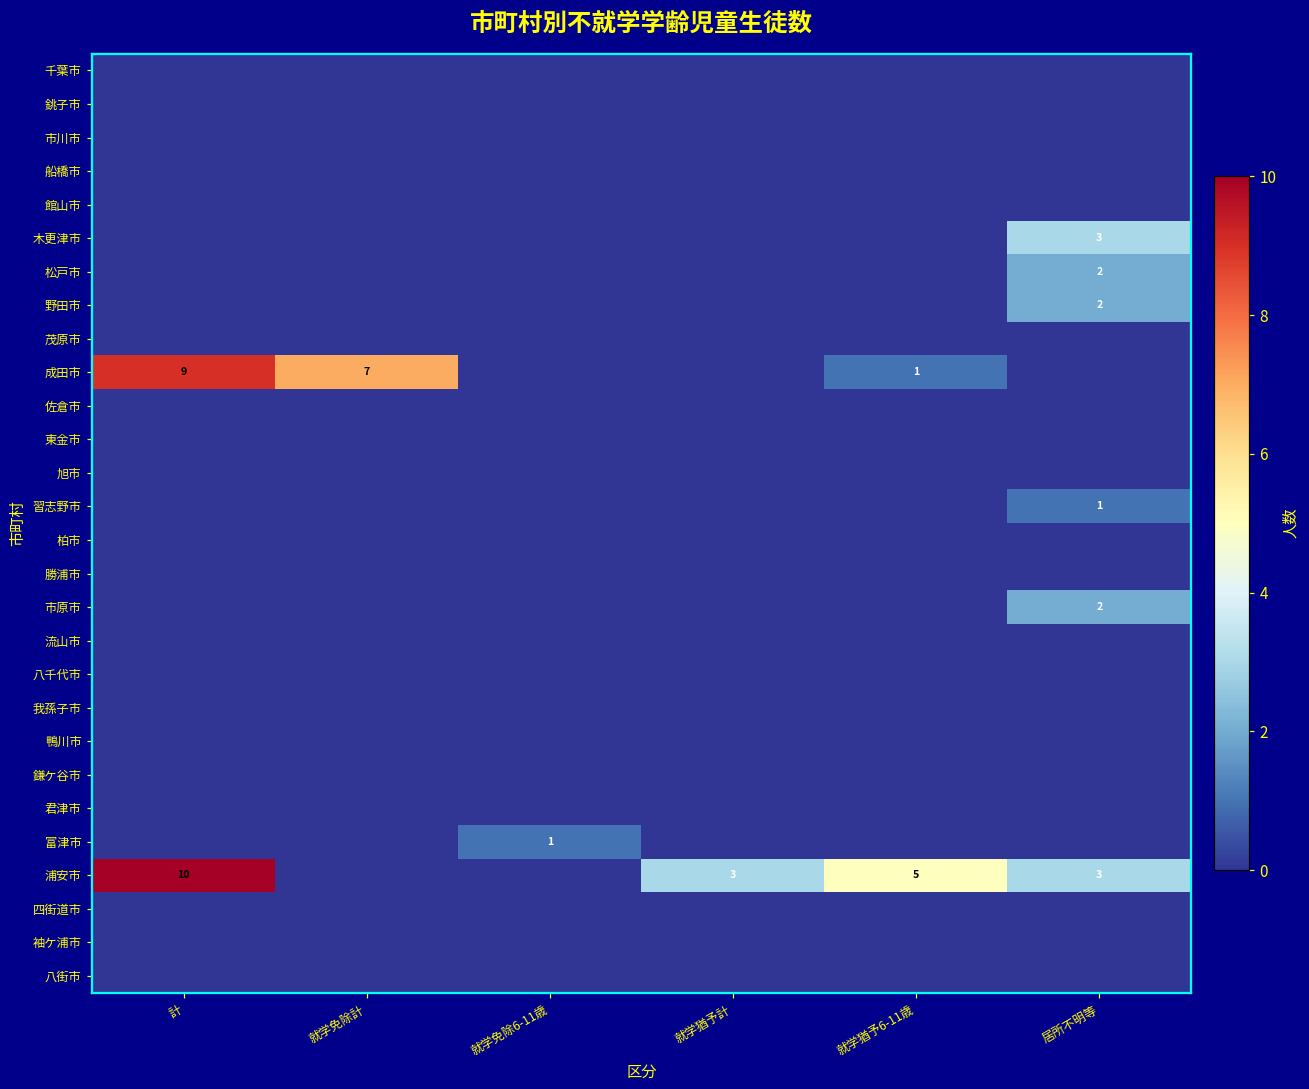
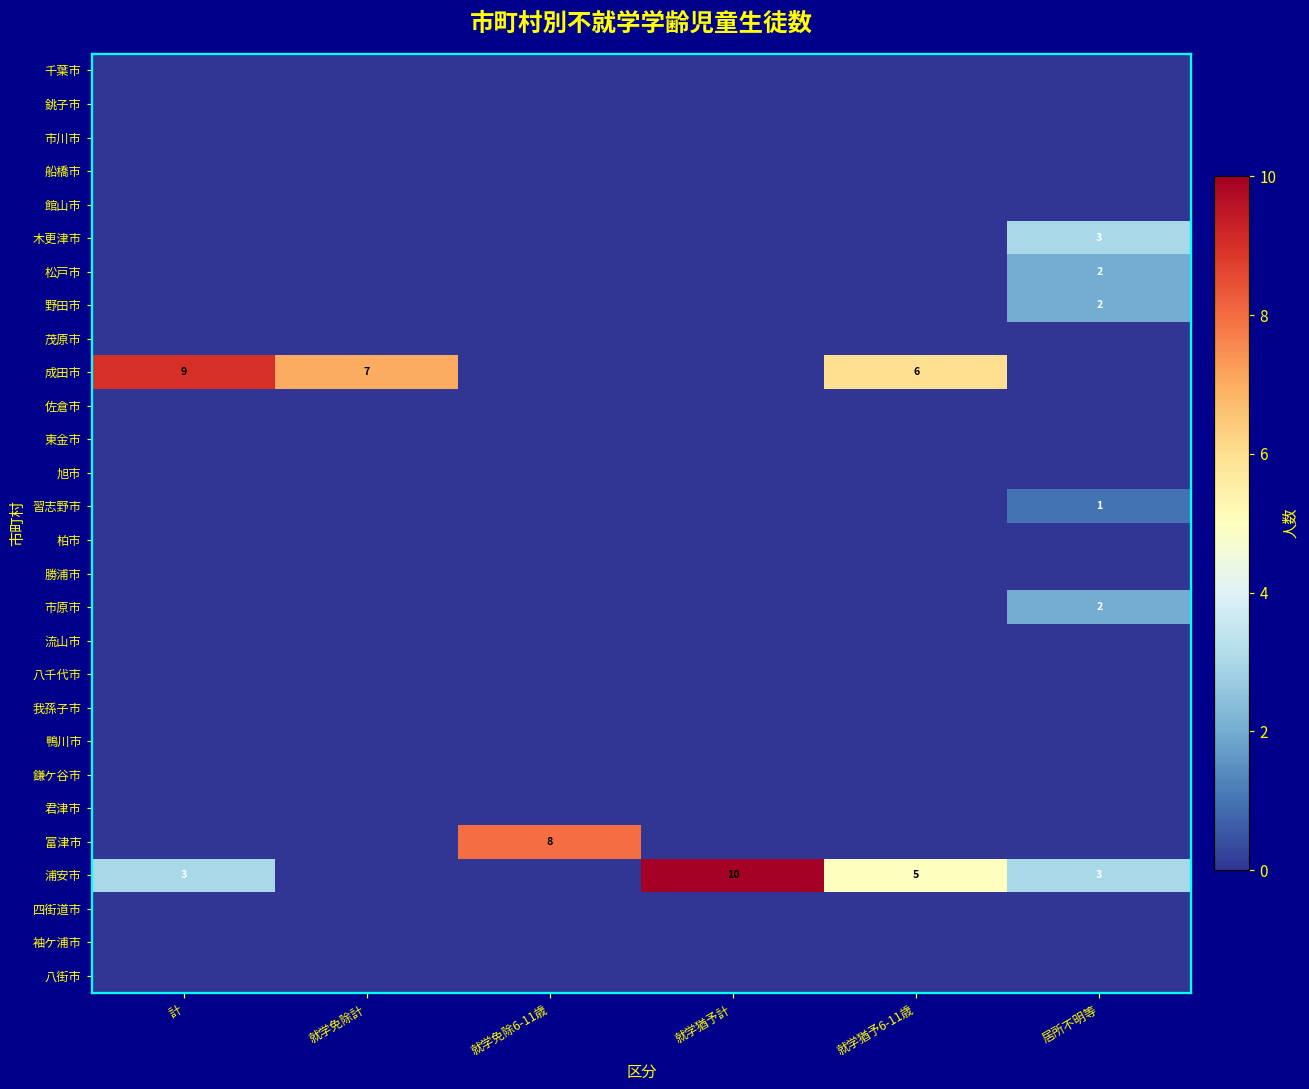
  {
    "木更津市": {
      "居所不明等": 3
    },
    "松戸市": {
      "居所不明等": 2
    },
    "野田市": {
      "居所不明等": 2
    },
    "成田市": {
      "計": 9,
      "就学免除計": 7,
-     "就学猶予6-11歳": 1
+     "就学猶予6-11歳": 6
    },
    "習志野市": {
      "居所不明等": 1
    },
    "市原市": {
      "居所不明等": 2
    },
    "富津市": {
-     "就学免除6-11歳": 1
+     "就学免除6-11歳": 8
    },
    "浦安市": {
-     "計": 10,
-     "就学猶予計": 3,
+     "計": 3,
+     "就学猶予計": 10,
      "就学猶予6-11歳": 5,
      "居所不明等": 3
    }
  }
